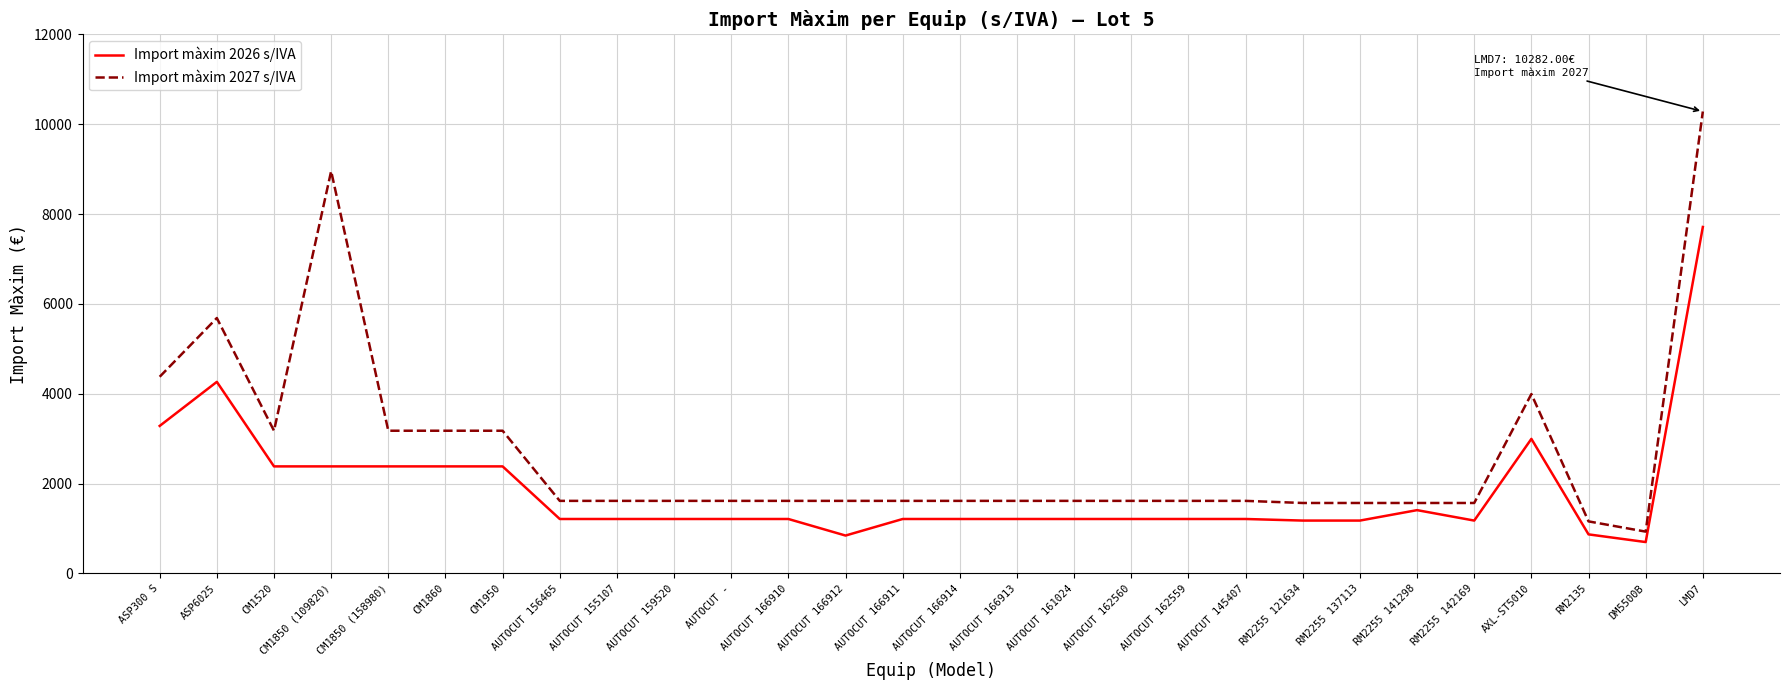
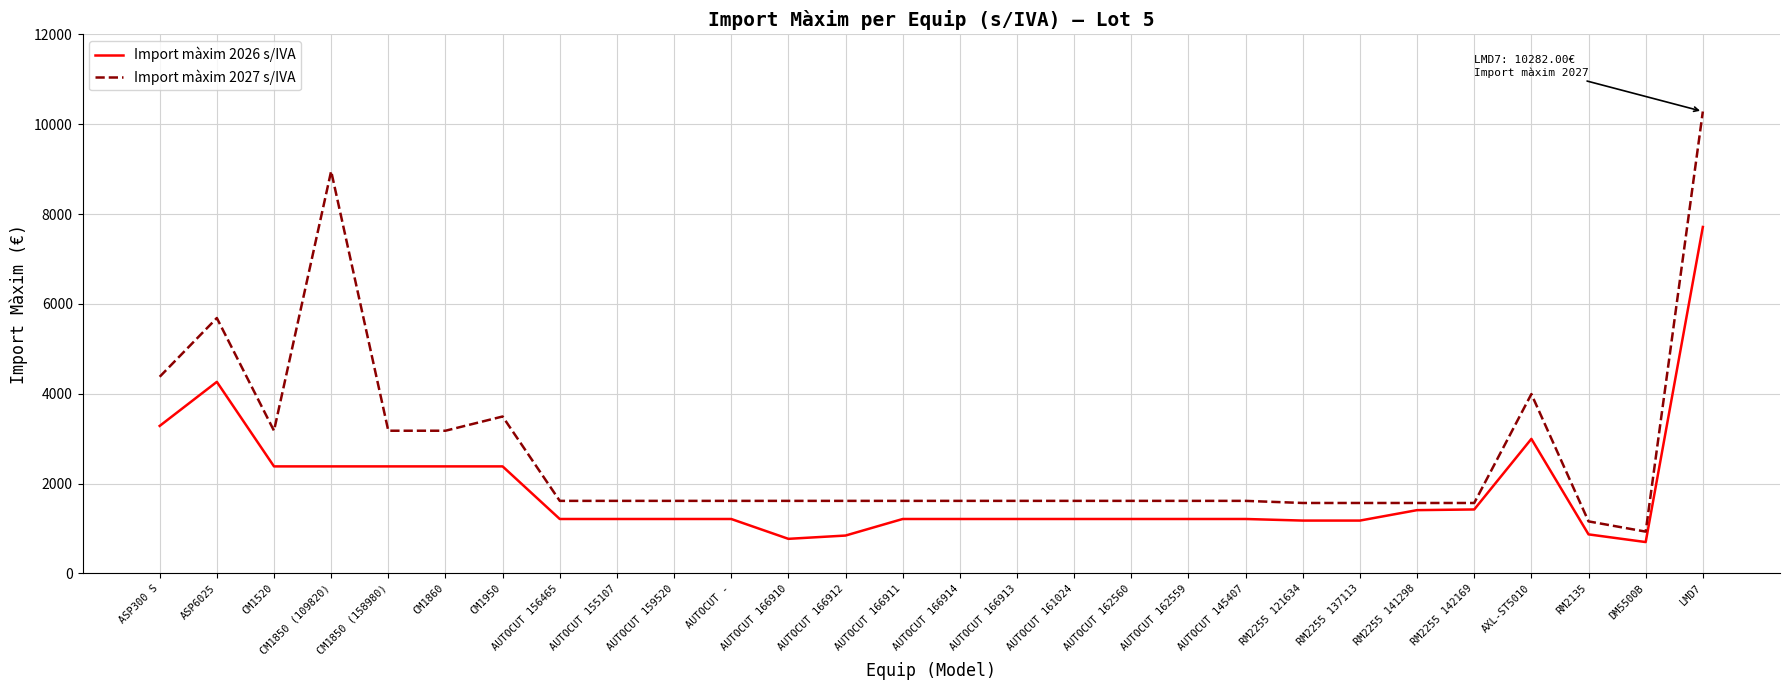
  {
    "Import màxim 2026 s/IVA": {
      "ASP300 S": 3300,
      "ASP6025": 4300,
      "CM1520": 2400,
      "CM1850 (109820)": 2400,
      "CM1850 (158980)": 2400,
      "CM1860": 2400,
      "CM1950": 2400,
      "AUTOCUT 156465": 1200,
      "AUTOCUT 155107": 1200,
      "AUTOCUT 159520": 1200,
      "AUTOCUT -": 1200,
-     "AUTOCUT 166910": 1200,
+     "AUTOCUT 166910": 800,
      "AUTOCUT 166912": 800,
      "AUTOCUT 166911": 1200,
      "AUTOCUT 166914": 1200,
      "AUTOCUT 166913": 1200,
      "AUTOCUT 161024": 1200,
      "AUTOCUT 162560": 1200,
      "AUTOCUT 162559": 1200,
      "AUTOCUT 145407": 1200,
      "RM2255 121634": 1200,
      "RM2255 137113": 1200,
      "RM2255 141298": 1400,
-     "RM2255 142169": 1200,
+     "RM2255 142169": 1400,
      "AXL-ST5010": 3000,
      "RM2135": 900,
      "DM5500B": 700,
      "LMD7": 7700
    },
    "Import màxim 2027 s/IVA": {
      "ASP300 S": 4400,
      "ASP6025": 5700,
      "CM1520": 3200,
      "CM1850 (109820)": 9000,
      "CM1850 (158980)": 3200,
      "CM1860": 3200,
-     "CM1950": 3200,
+     "CM1950": 3500,
      "AUTOCUT 156465": 1600,
      "AUTOCUT 155107": 1600,
      "AUTOCUT 159520": 1600,
      "AUTOCUT -": 1600,
      "AUTOCUT 166910": 1600,
      "AUTOCUT 166912": 1600,
      "AUTOCUT 166911": 1600,
      "AUTOCUT 166914": 1600,
      "AUTOCUT 166913": 1600,
      "AUTOCUT 161024": 1600,
      "AUTOCUT 162560": 1600,
      "AUTOCUT 162559": 1600,
      "AUTOCUT 145407": 1600,
      "RM2255 121634": 1600,
      "RM2255 137113": 1600,
      "RM2255 141298": 1600,
      "RM2255 142169": 1600,
      "AXL-ST5010": 4000,
      "RM2135": 1200,
      "DM5500B": 900
    }
  }
